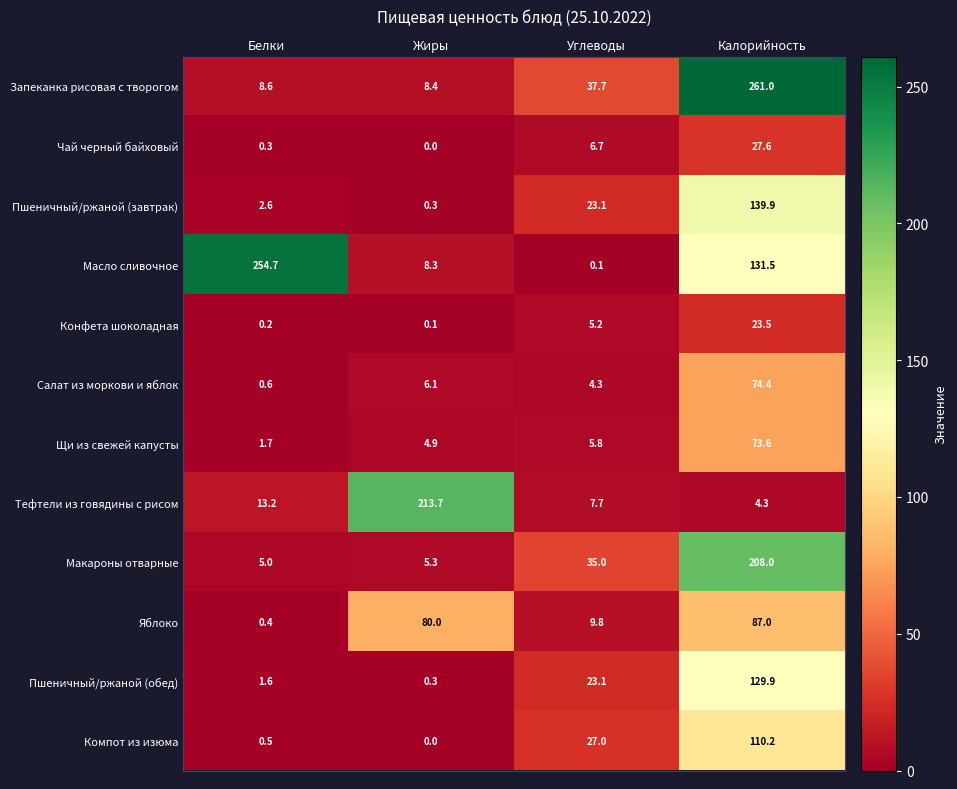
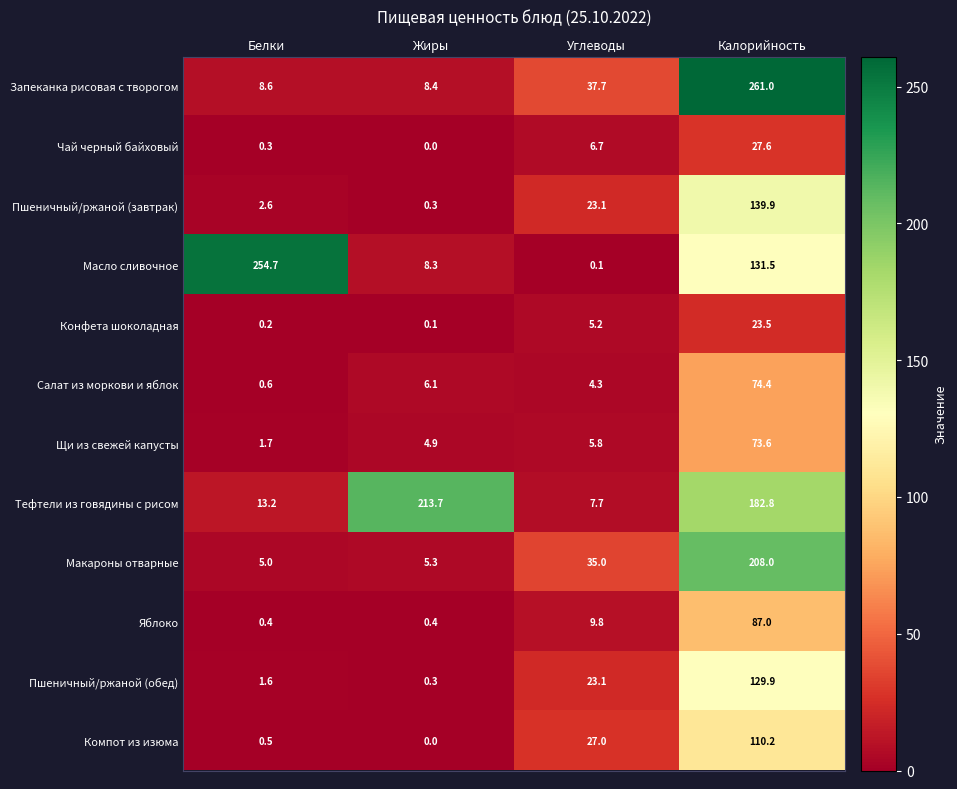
  {
    "Запеканка рисовая с творогом": {
      "Белки": 8.6,
      "Жиры": 8.4,
      "Углеводы": 37.7,
      "Калорийность": 261.0
    },
    "Чай черный байховый": {
      "Белки": 0.3,
      "Жиры": 0.0,
      "Углеводы": 6.7,
      "Калорийность": 27.6
    },
    "Пшеничный/ржаной (завтрак)": {
      "Белки": 2.6,
      "Жиры": 0.3,
      "Углеводы": 23.1,
      "Калорийность": 139.9
    },
    "Масло сливочное": {
      "Белки": 254.7,
      "Жиры": 8.3,
      "Углеводы": 0.1,
      "Калорийность": 131.5
    },
    "Конфета шоколадная": {
      "Белки": 0.2,
      "Жиры": 0.1,
      "Углеводы": 5.2,
      "Калорийность": 23.5
    },
    "Салат из моркови и яблок": {
      "Белки": 0.6,
      "Жиры": 6.1,
      "Углеводы": 4.3,
      "Калорийность": 74.4
    },
    "Щи из свежей капусты": {
      "Белки": 1.7,
      "Жиры": 4.9,
      "Углеводы": 5.8,
      "Калорийность": 73.6
    },
    "Тефтели из говядины с рисом": {
      "Белки": 13.2,
      "Жиры": 213.7,
      "Углеводы": 7.7,
-     "Калорийность": 4.3
+     "Калорийность": 182.8
    },
    "Макароны отварные": {
      "Белки": 5.0,
      "Жиры": 5.3,
      "Углеводы": 35.0,
      "Калорийность": 208.0
    },
    "Яблоко": {
      "Белки": 0.4,
-     "Жиры": 80.0,
+     "Жиры": 0.4,
      "Углеводы": 9.8,
      "Калорийность": 87.0
    },
    "Пшеничный/ржаной (обед)": {
      "Белки": 1.6,
      "Жиры": 0.3,
      "Углеводы": 23.1,
      "Калорийность": 129.9
    },
    "Компот из изюма": {
      "Белки": 0.5,
      "Жиры": 0.0,
      "Углеводы": 27.0,
      "Калорийность": 110.2
    }
  }
